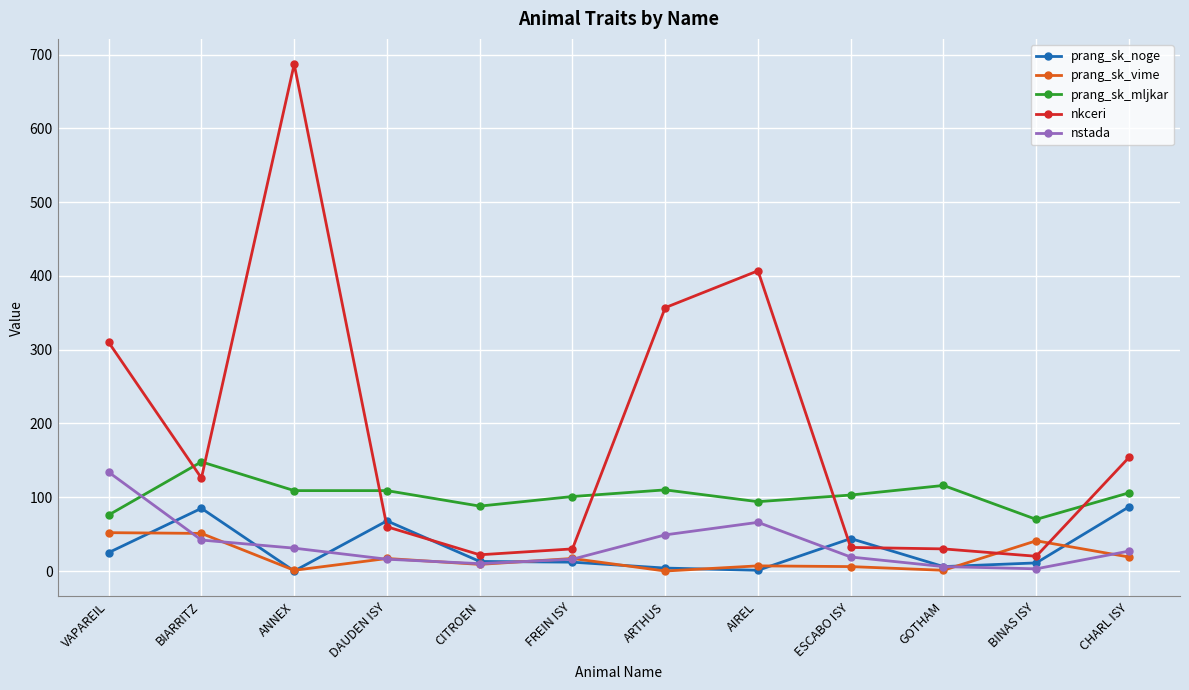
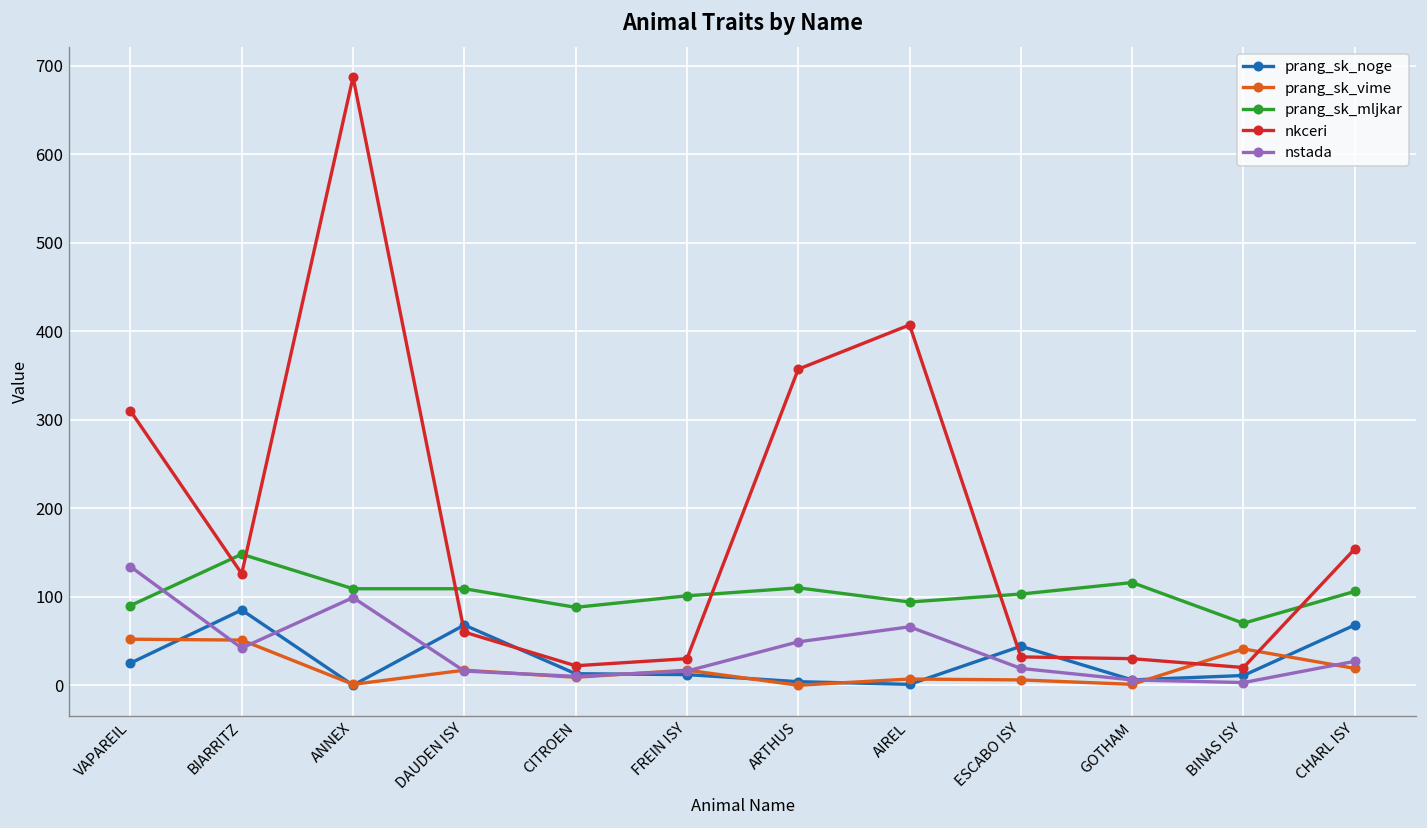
  {
    "prang_sk_noge": {
      "VAPAREIL": 30,
      "BIARRITZ": 90,
      "DAUDEN ISY": 70,
      "FREIN ISY": 10,
      "ARTHUS": 0,
      "AIREL": 0,
      "ESCABO ISY": 40,
      "BINAS ISY": 10,
-     "CHARL ISY": 90
+     "CHARL ISY": 70
    },
    "prang_sk_mljkar": {
-     "VAPAREIL": 80,
+     "VAPAREIL": 90,
      "BIARRITZ": 150,
      "ANNEX": 110,
      "DAUDEN ISY": 110,
      "CITROEN": 90,
      "FREIN ISY": 100,
      "ARTHUS": 110,
      "AIREL": 90,
      "ESCABO ISY": 100,
      "GOTHAM": 120,
      "BINAS ISY": 70,
      "CHARL ISY": 110
    },
    "nstada": {
      "VAPAREIL": 130,
      "BIARRITZ": 40,
-     "ANNEX": 30,
+     "ANNEX": 100,
      "ARTHUS": 50,
      "AIREL": 70,
      "ESCABO ISY": 20,
      "BINAS ISY": 0,
      "CHARL ISY": 30
    }
  }
